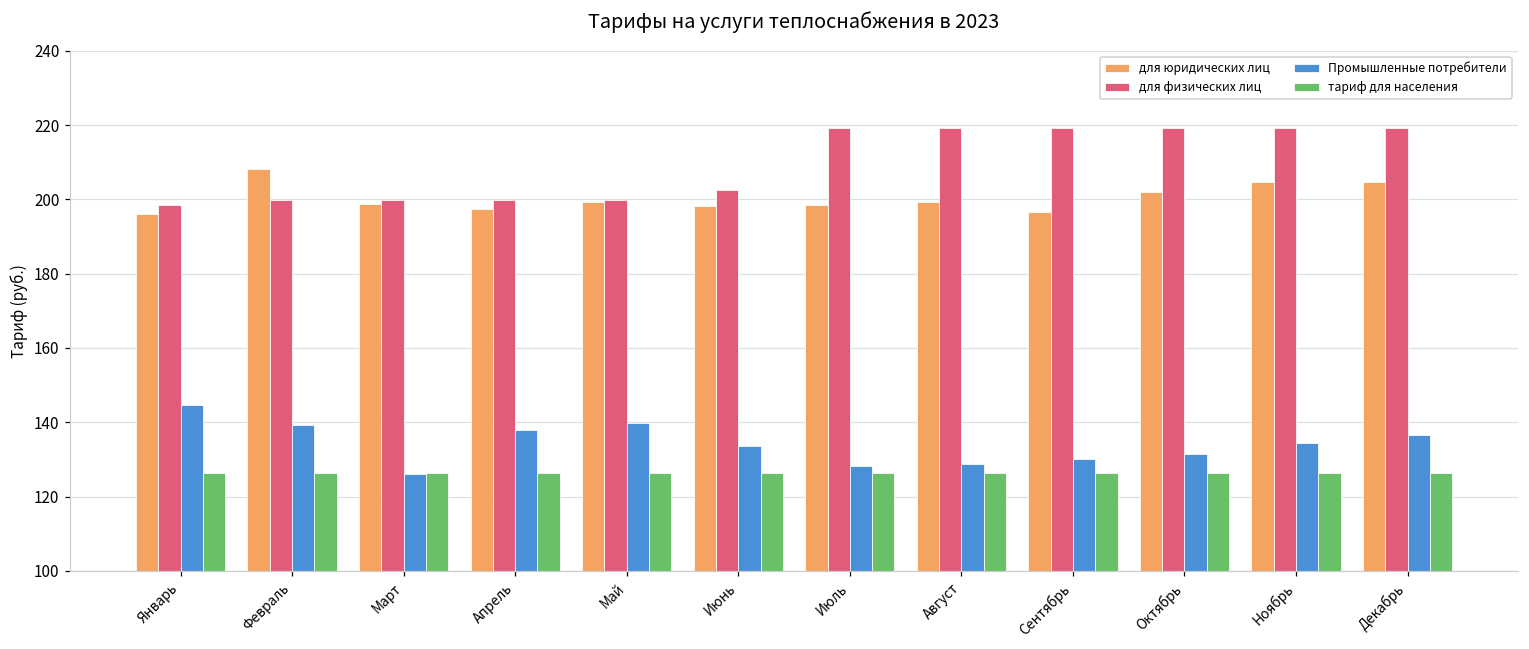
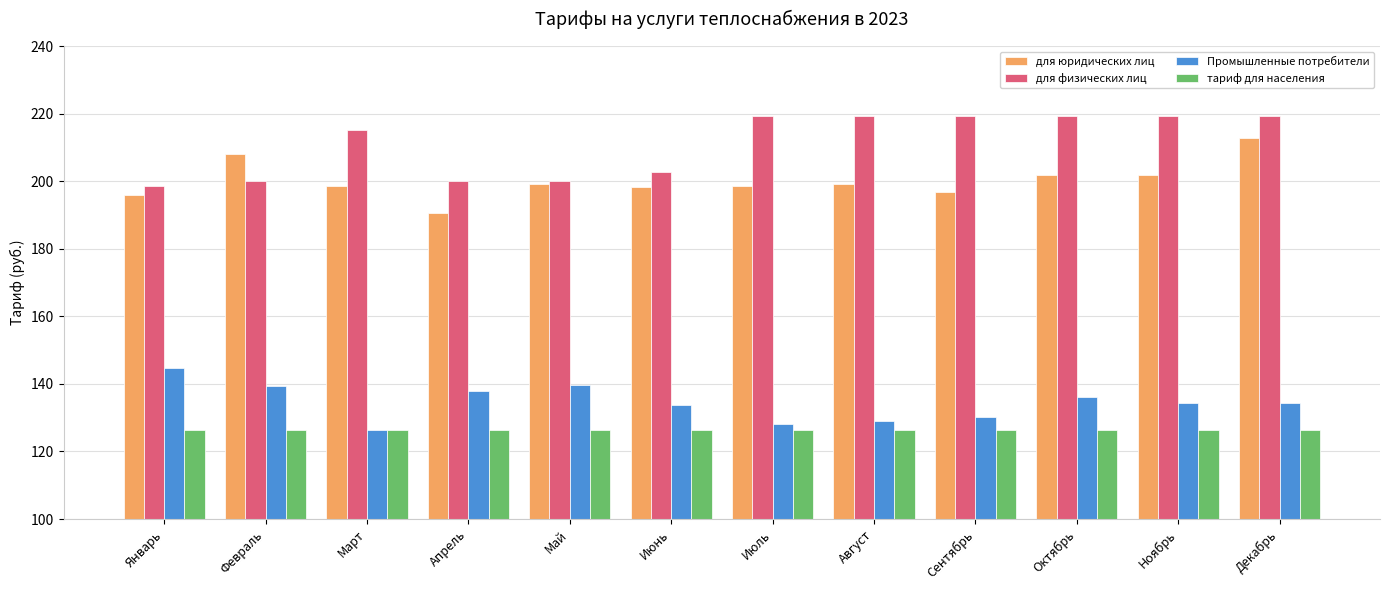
  {
    "для юридических лиц": {
      "Январь": 196,
      "Февраль": 208,
      "Март": 199,
-     "Апрель": 197,
+     "Апрель": 191,
      "Май": 199,
      "Июнь": 198,
      "Июль": 199,
      "Август": 199,
      "Сентябрь": 197,
      "Октябрь": 202,
-     "Ноябрь": 205,
-     "Декабрь": 205
+     "Ноябрь": 202,
+     "Декабрь": 213
    },
    "для физических лиц": {
      "Январь": 198,
      "Февраль": 200,
-     "Март": 200,
+     "Март": 215,
      "Апрель": 200,
      "Май": 200,
      "Июнь": 203,
      "Июль": 219,
      "Август": 219,
      "Сентябрь": 219,
      "Октябрь": 219,
      "Ноябрь": 219,
      "Декабрь": 219
    },
    "Промышленные потребители": {
      "Январь": 145,
      "Февраль": 139,
      "Март": 126,
      "Апрель": 138,
      "Май": 140,
      "Июнь": 134,
      "Июль": 128,
      "Август": 129,
      "Сентябрь": 130,
-     "Октябрь": 131,
+     "Октябрь": 136,
      "Ноябрь": 134,
-     "Декабрь": 137
+     "Декабрь": 134
    },
    "тариф для населения": {
      "Январь": 126,
      "Февраль": 126,
      "Март": 126,
      "Апрель": 126,
      "Май": 126,
      "Июнь": 126,
      "Июль": 126,
      "Август": 126,
      "Сентябрь": 126,
      "Октябрь": 126,
      "Ноябрь": 126,
      "Декабрь": 126
    }
  }
